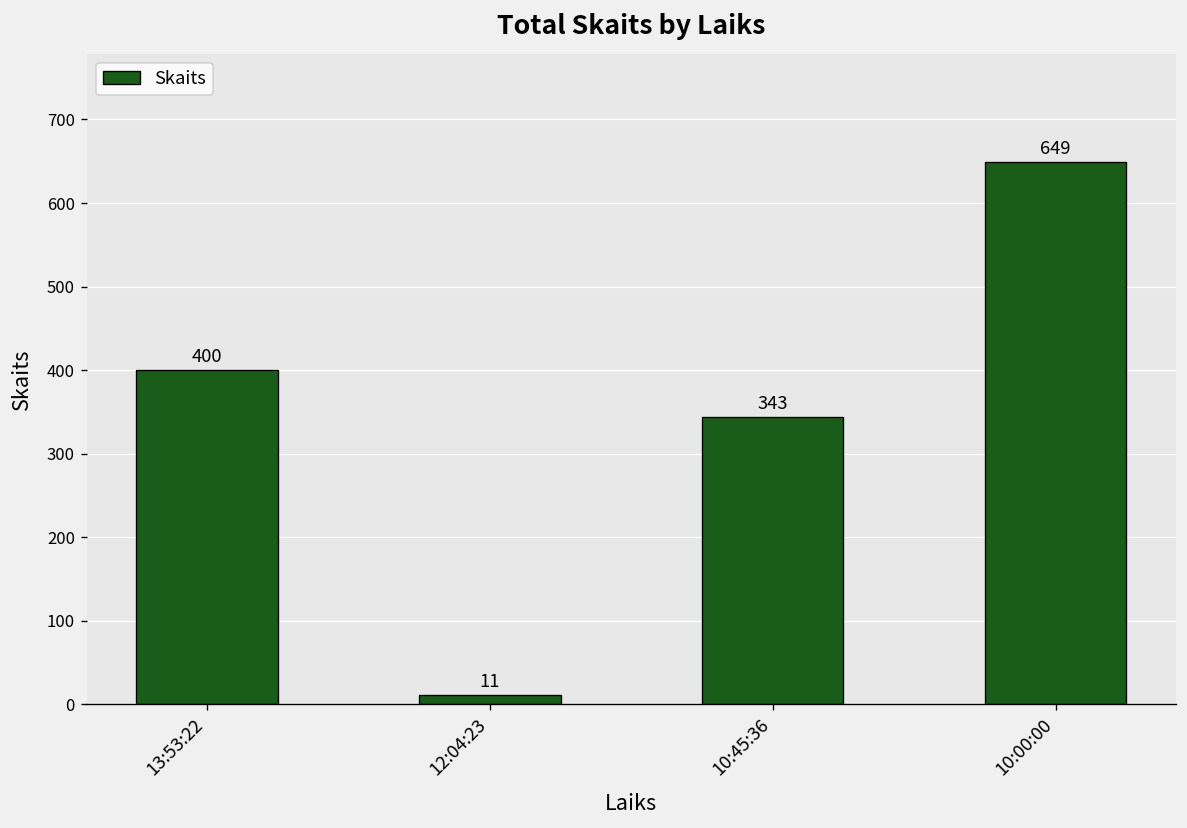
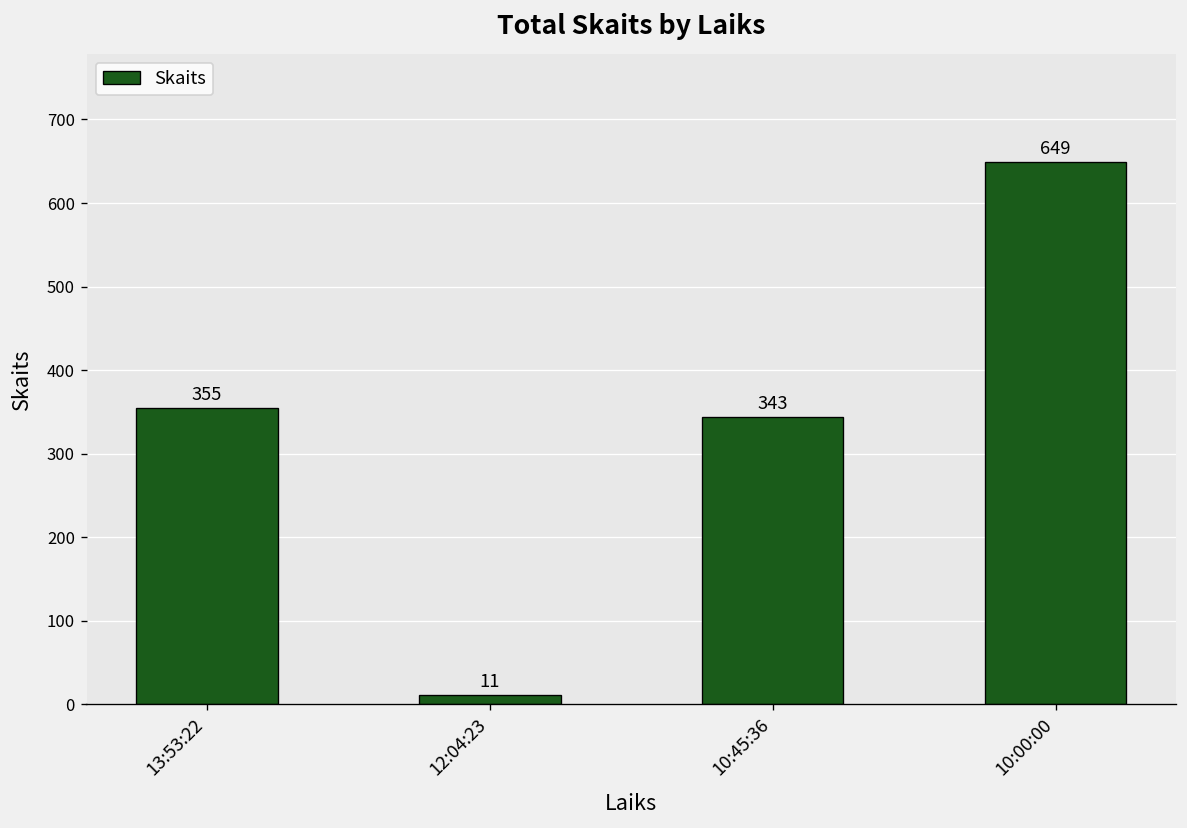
  {
-   "13:53:22": 400,
+   "13:53:22": 355,
    "12:04:23": 11,
    "10:00:00": 649
  }
